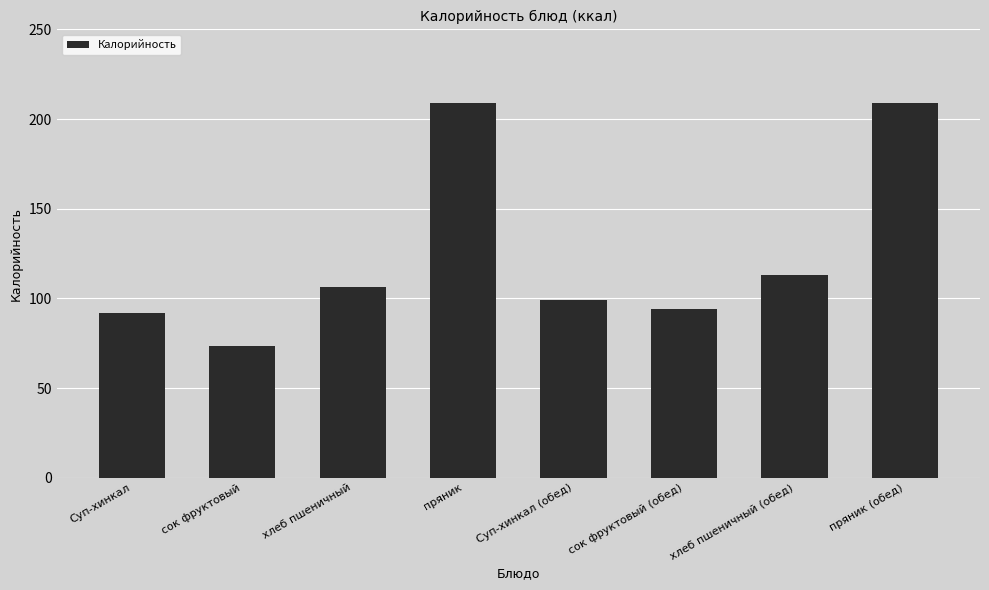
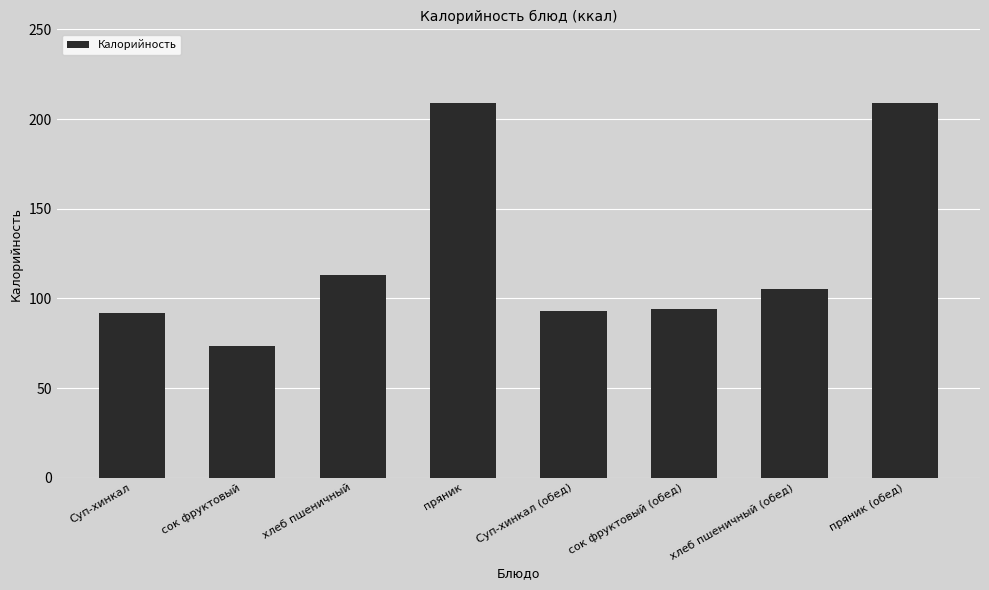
  {
    "Суп-хинкал": 92,
    "сок фруктовый": 74,
-   "хлеб пшеничный": 106,
+   "хлеб пшеничный": 113,
    "пряник": 209,
-   "Суп-хинкал (обед)": 99,
+   "Суп-хинкал (обед)": 93,
    "сок фруктовый (обед)": 94,
-   "хлеб пшеничный (обед)": 113,
+   "хлеб пшеничный (обед)": 105,
    "пряник (обед)": 209
  }
